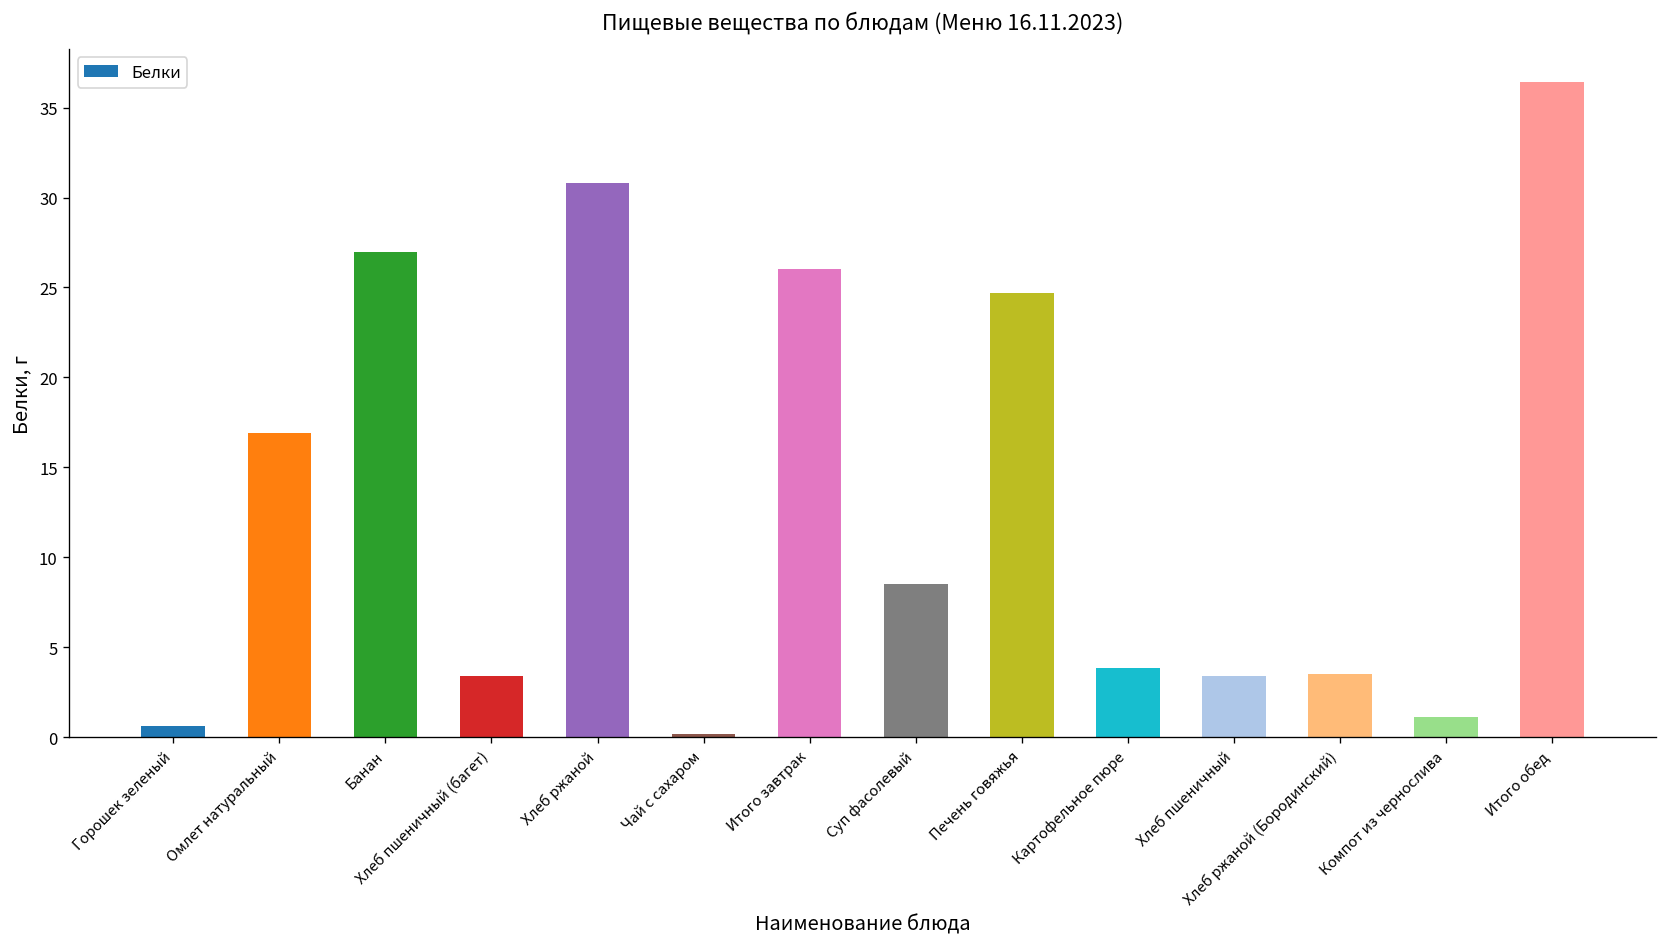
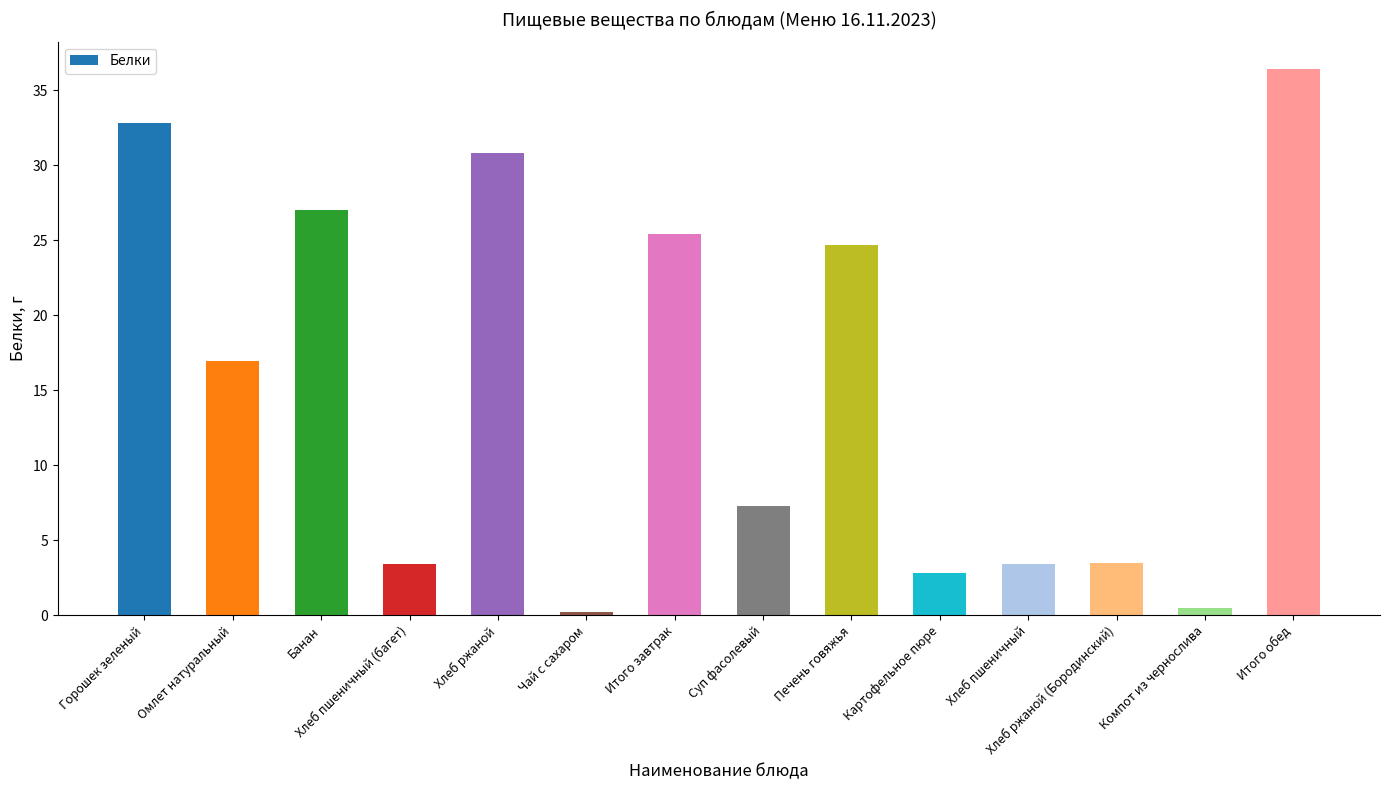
  {
-   "Горошек зеленый": 0.6,
+   "Горошек зеленый": 32.8,
    "Омлет натуральный": 16.9,
    "Банан": 27.0,
    "Хлеб пшеничный (багет)": 3.4,
    "Хлеб ржаной": 30.8,
    "Чай с сахаром": 0.2,
-   "Итого завтрак": 26.0,
-   "Суп фасолевый": 8.5,
+   "Итого завтрак": 25.4,
+   "Суп фасолевый": 7.3,
    "Печень говяжья": 24.7,
-   "Картофельное пюре": 3.8,
+   "Картофельное пюре": 2.8,
    "Хлеб пшеничный": 3.4,
    "Хлеб ржаной (Бородинский)": 3.5,
-   "Компот из чернослива": 1.1,
+   "Компот из чернослива": 0.5,
    "Итого обед": 36.4
  }
